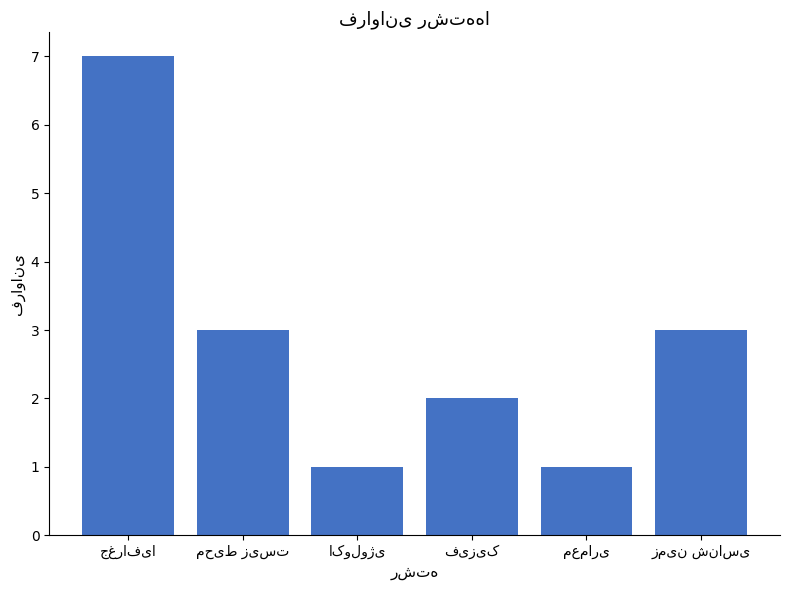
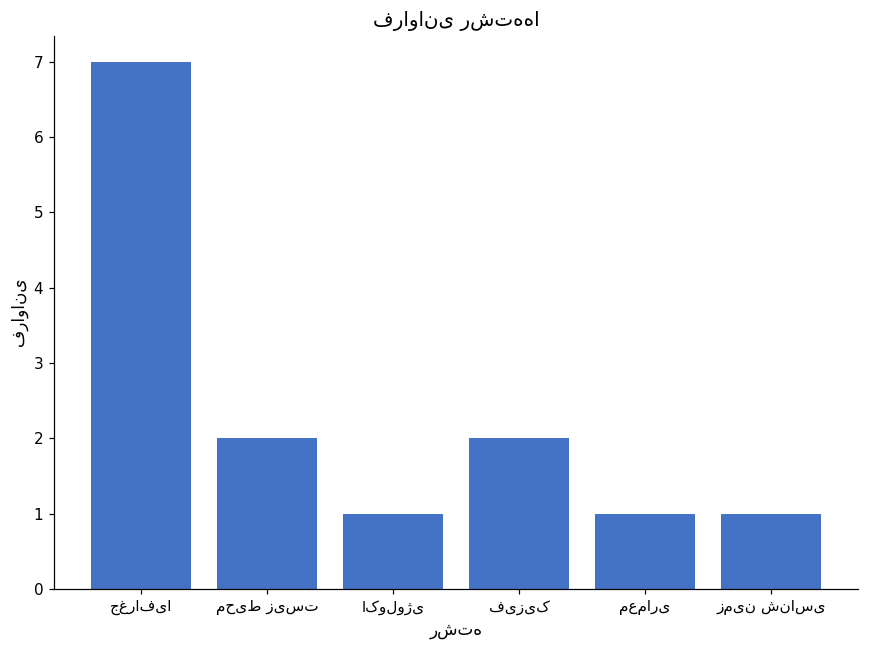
  {
    "جغرافیا": 7,
-   "محیط زیست": 3,
+   "محیط زیست": 2,
    "اکولوژی": 1,
    "فیزیک": 2,
    "معماری": 1,
-   "زمین شناسی": 3
+   "زمین شناسی": 1
  }
